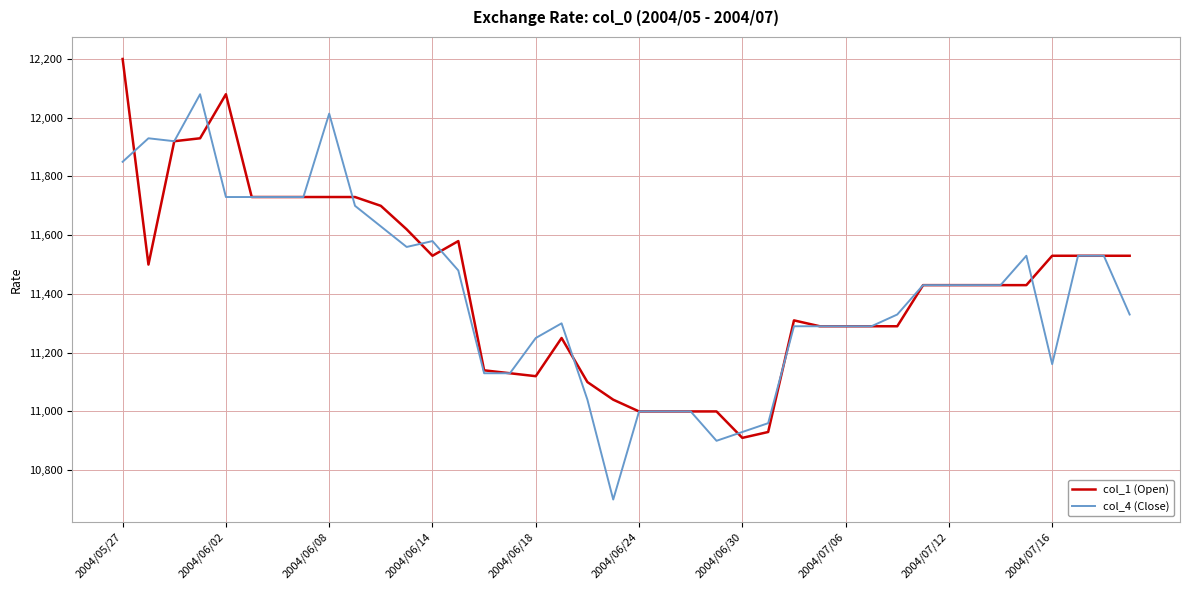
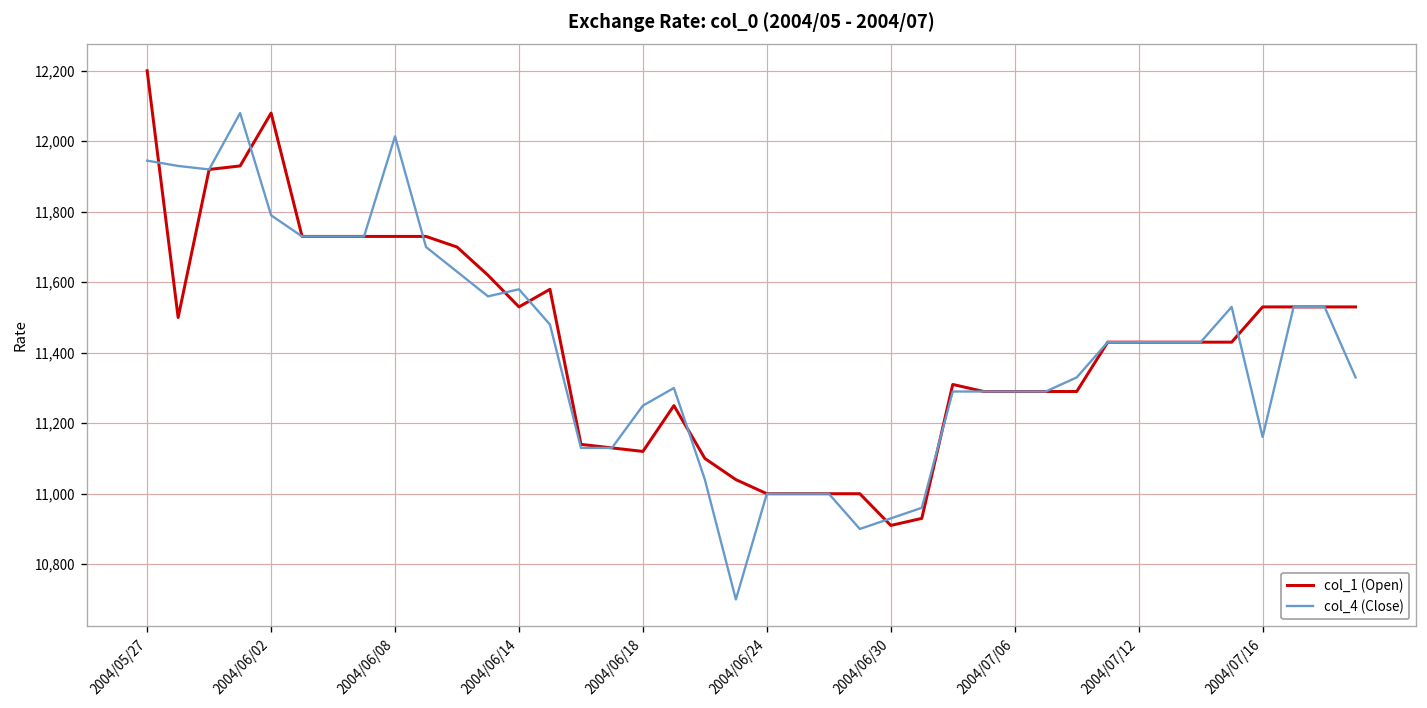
  {
    "col_1 (Open)": {
      "2004/05/27": "12,200",
      "2004/06/02": "12,080",
      "2004/06/08": "11,730",
      "2004/06/14": "11,530",
      "2004/06/18": "11,120",
      "2004/06/30": "10,910",
      "2004/07/16": "11,530"
    },
    "col_4 (Close)": {
-     "2004/05/27": "11,850",
-     "2004/06/02": "11,730",
+     "2004/05/27": "11,950",
+     "2004/06/02": "11,790",
      "2004/06/08": "12,010",
      "2004/06/14": "11,580",
      "2004/06/18": "11,250",
      "2004/06/30": "10,930",
      "2004/07/16": "11,160"
    }
  }
